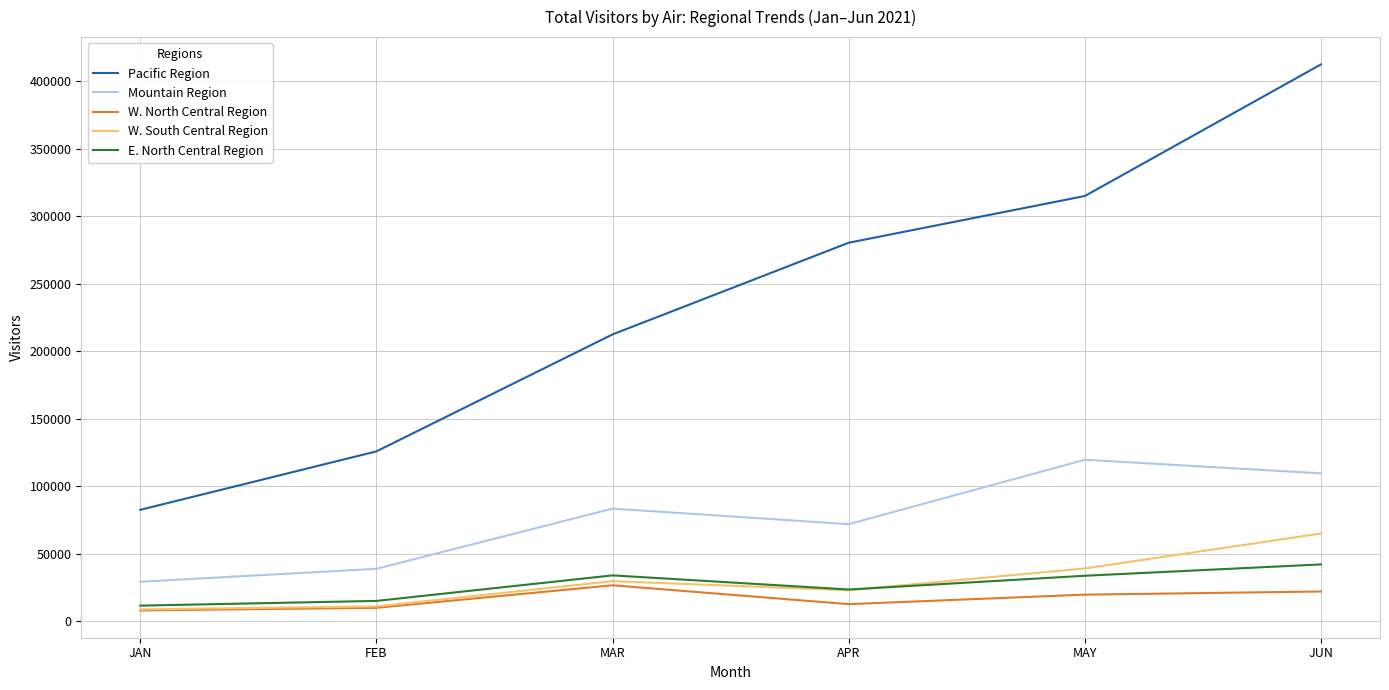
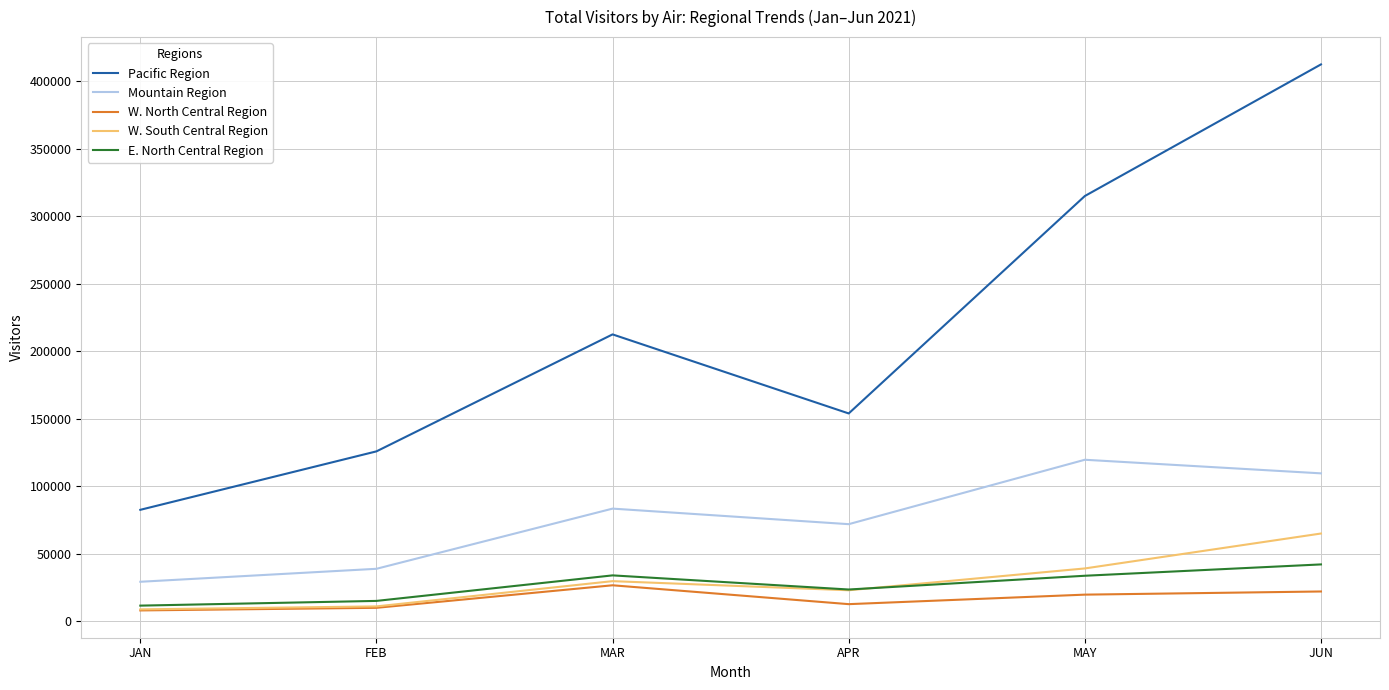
  {
    "Pacific Region": {
      "JAN": 83000,
      "FEB": 126000,
      "MAR": 213000,
-     "APR": 281000,
+     "APR": 154000,
      "MAY": 315000,
      "JUN": 413000
    },
    "Mountain Region": {
      "JAN": 29000,
      "FEB": 39000,
      "MAR": 84000,
      "APR": 72000,
      "MAY": 120000,
      "JUN": 110000
    },
    "W. North Central Region": {
      "MAR": 27000,
      "APR": 13000,
      "MAY": 20000,
      "JUN": 22000
    },
    "W. South Central Region": {
      "MAR": 30000,
      "MAY": 39000,
      "JUN": 65000
    },
    "E. North Central Region": {
      "JAN": 12000,
      "FEB": 15000,
      "MAR": 34000,
      "MAY": 34000,
      "JUN": 42000
    }
  }
